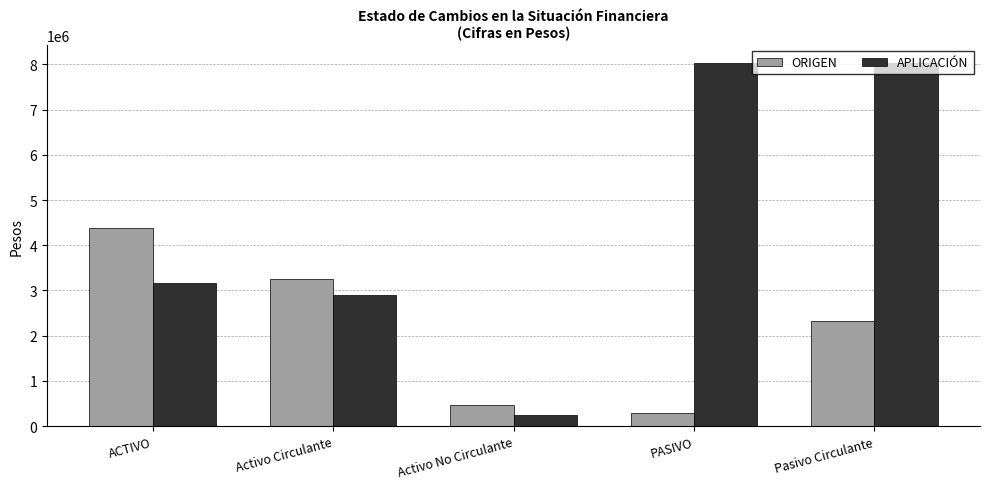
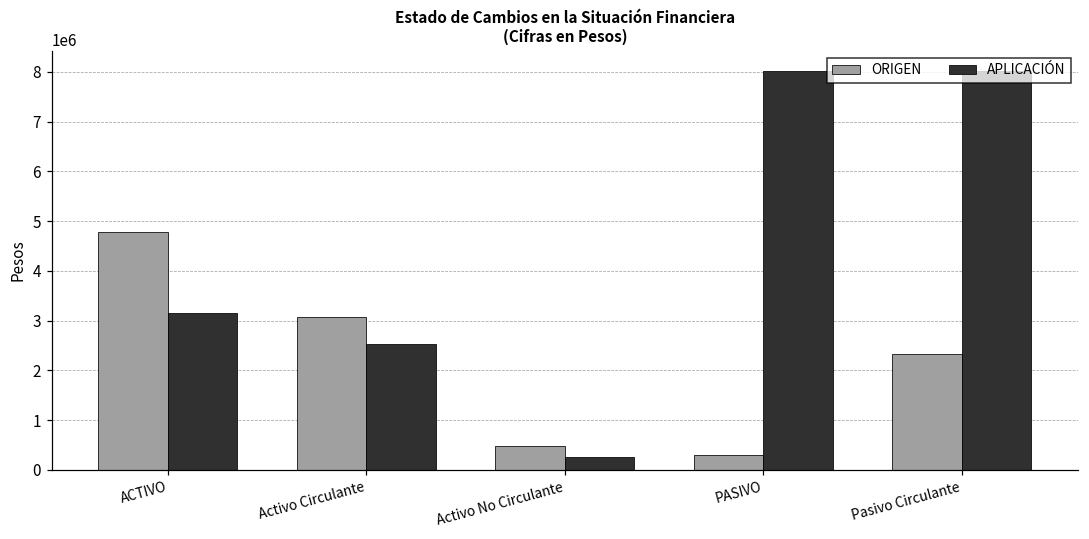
  {
    "ORIGEN": {
-     "ACTIVO": 4400000,
-     "Activo Circulante": 3300000,
+     "ACTIVO": 4800000,
+     "Activo Circulante": 3100000,
      "Activo No Circulante": 500000,
      "PASIVO": 300000,
      "Pasivo Circulante": 2300000
    },
    "APLICACIÓN": {
      "ACTIVO": 3200000,
-     "Activo Circulante": 2900000,
+     "Activo Circulante": 2500000,
      "Activo No Circulante": 200000,
      "PASIVO": 8000000
    }
  }
